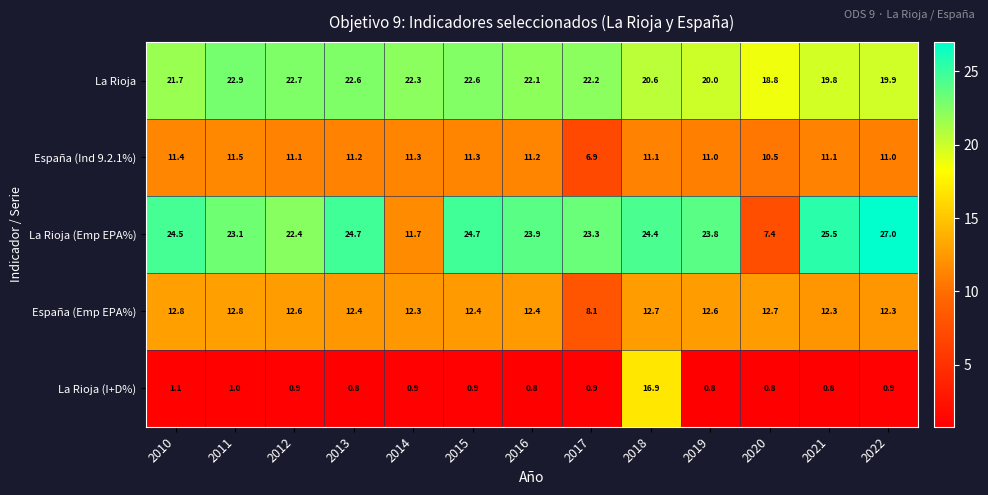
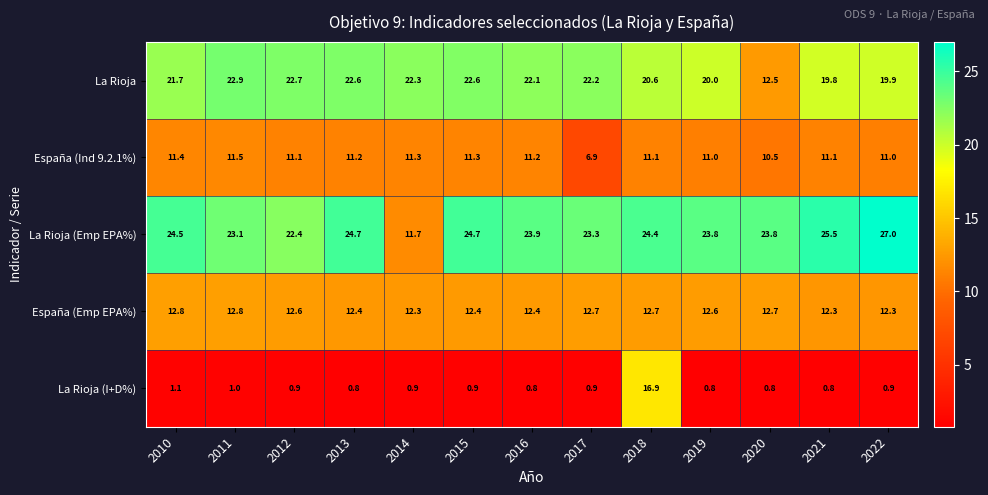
  {
    "La Rioja": {
      "2010": 21.7,
      "2011": 22.9,
      "2012": 22.7,
      "2013": 22.6,
      "2014": 22.3,
      "2015": 22.6,
      "2016": 22.1,
      "2017": 22.2,
      "2018": 20.6,
      "2019": 20.0,
-     "2020": 18.8,
+     "2020": 12.5,
      "2021": 19.8,
      "2022": 19.9
    },
    "España (Ind 9.2.1%)": {
      "2010": 11.4,
      "2011": 11.5,
      "2012": 11.1,
      "2013": 11.2,
      "2014": 11.3,
      "2015": 11.3,
      "2016": 11.2,
      "2017": 6.9,
      "2018": 11.1,
      "2019": 11.0,
      "2020": 10.5,
      "2021": 11.1,
      "2022": 11.0
    },
    "La Rioja (Emp EPA%)": {
      "2010": 24.5,
      "2011": 23.1,
      "2012": 22.4,
      "2013": 24.7,
      "2014": 11.7,
      "2015": 24.7,
      "2016": 23.9,
      "2017": 23.3,
      "2018": 24.4,
      "2019": 23.8,
-     "2020": 7.4,
+     "2020": 23.8,
      "2021": 25.5,
      "2022": 27.0
    },
    "España (Emp EPA%)": {
      "2010": 12.8,
      "2011": 12.8,
      "2012": 12.6,
      "2013": 12.4,
      "2014": 12.3,
      "2015": 12.4,
      "2016": 12.4,
-     "2017": 8.1,
+     "2017": 12.7,
      "2018": 12.7,
      "2019": 12.6,
      "2020": 12.7,
      "2021": 12.3,
      "2022": 12.3
    },
    "La Rioja (I+D%)": {
      "2010": 1.1,
      "2011": 1.0,
      "2012": 0.9,
      "2013": 0.8,
      "2014": 0.9,
      "2015": 0.9,
      "2016": 0.8,
      "2017": 0.9,
      "2018": 16.9,
      "2019": 0.8,
      "2020": 0.8,
      "2021": 0.8,
      "2022": 0.9
    }
  }
